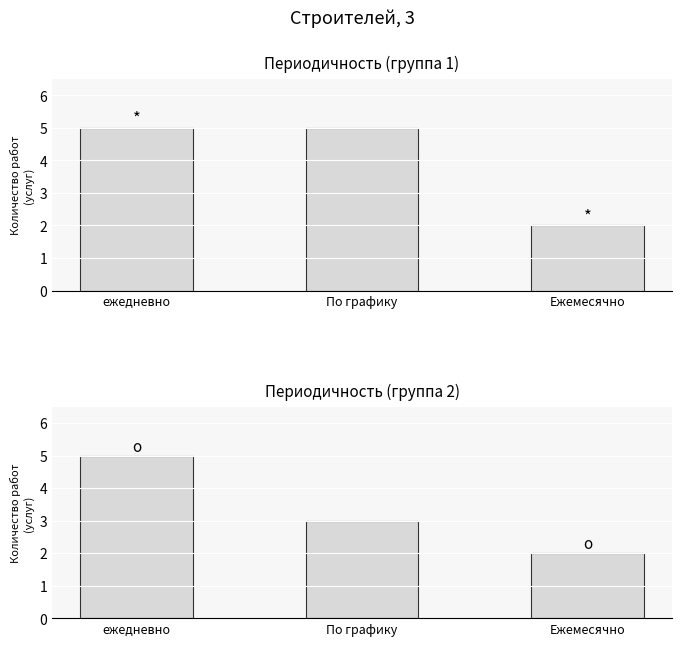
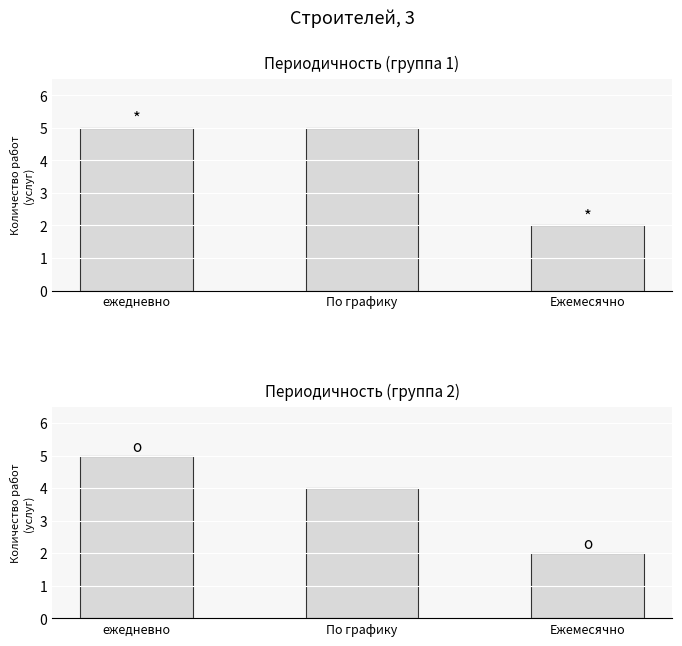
  {
    "Периодичность (группа 1)": {
      "ежедневно": 5.0,
      "По графику": 5.0,
      "Ежемесячно": 2.0
    },
    "Периодичность (группа 2)": {
      "ежедневно": 5,
-     "По графику": 3,
+     "По графику": 4,
      "Ежемесячно": 2
    }
  }
